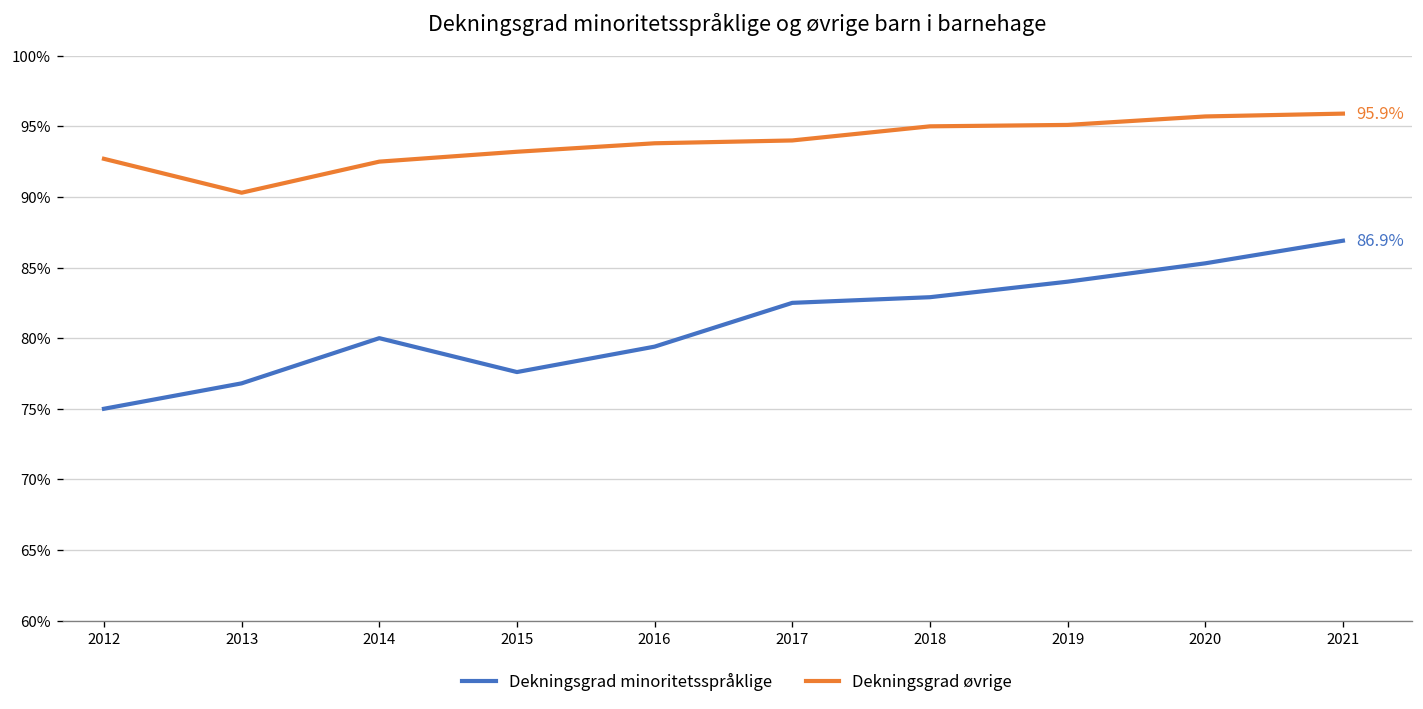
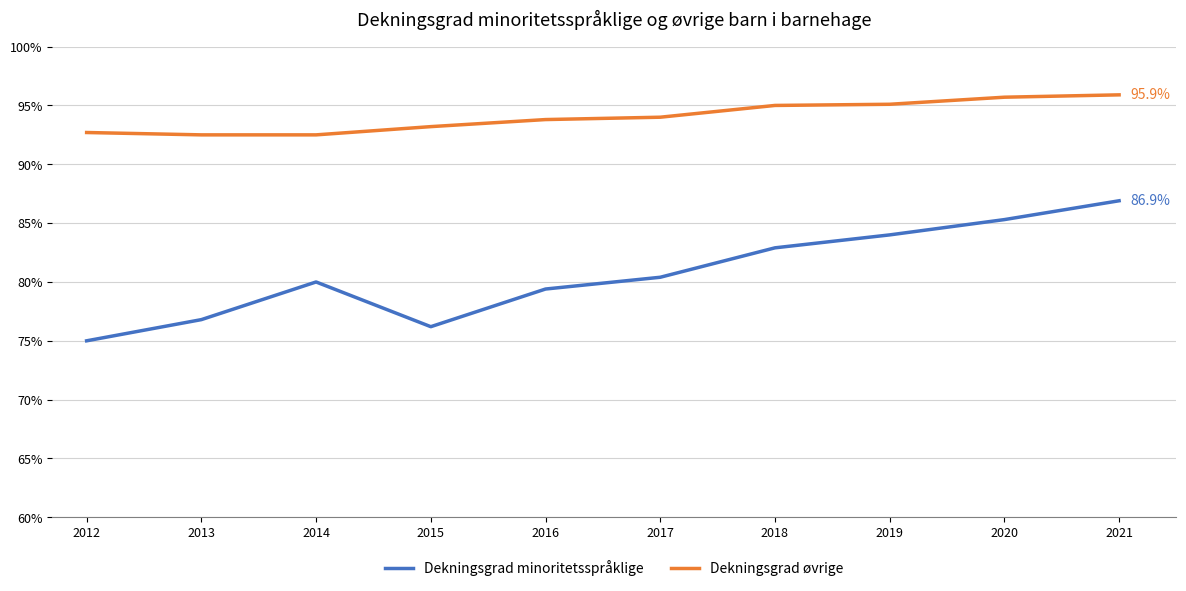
  {
    "Dekningsgrad minoritetsspråklige": {
      "2012": "75.0%",
      "2013": "76.8%",
      "2014": "80.0%",
-     "2015": "77.6%",
+     "2015": "76.2%",
      "2016": "79.4%",
-     "2017": "82.5%",
+     "2017": "80.4%",
      "2018": "82.9%",
      "2019": "84.0%",
      "2020": "85.3%"
    },
    "Dekningsgrad øvrige": {
      "2012": "92.7%",
-     "2013": "90.3%",
+     "2013": "92.5%",
      "2014": "92.5%",
      "2015": "93.2%",
      "2016": "93.8%",
      "2017": "94.0%",
      "2018": "95.0%",
      "2019": "95.1%",
      "2020": "95.7%"
    }
  }
